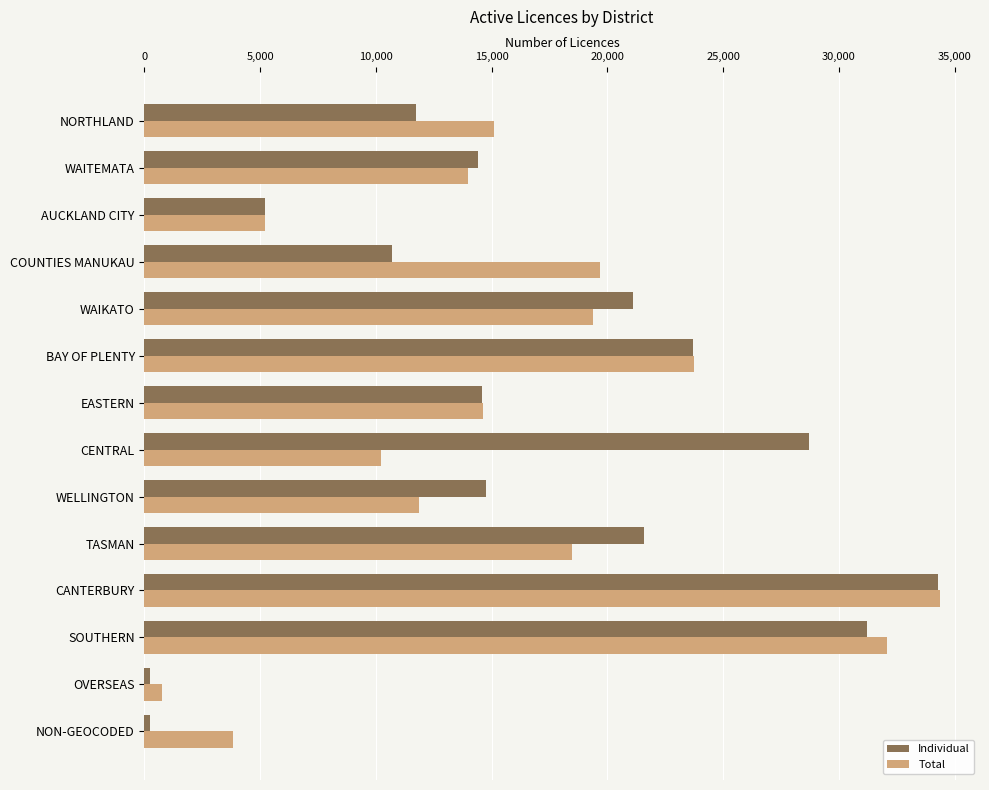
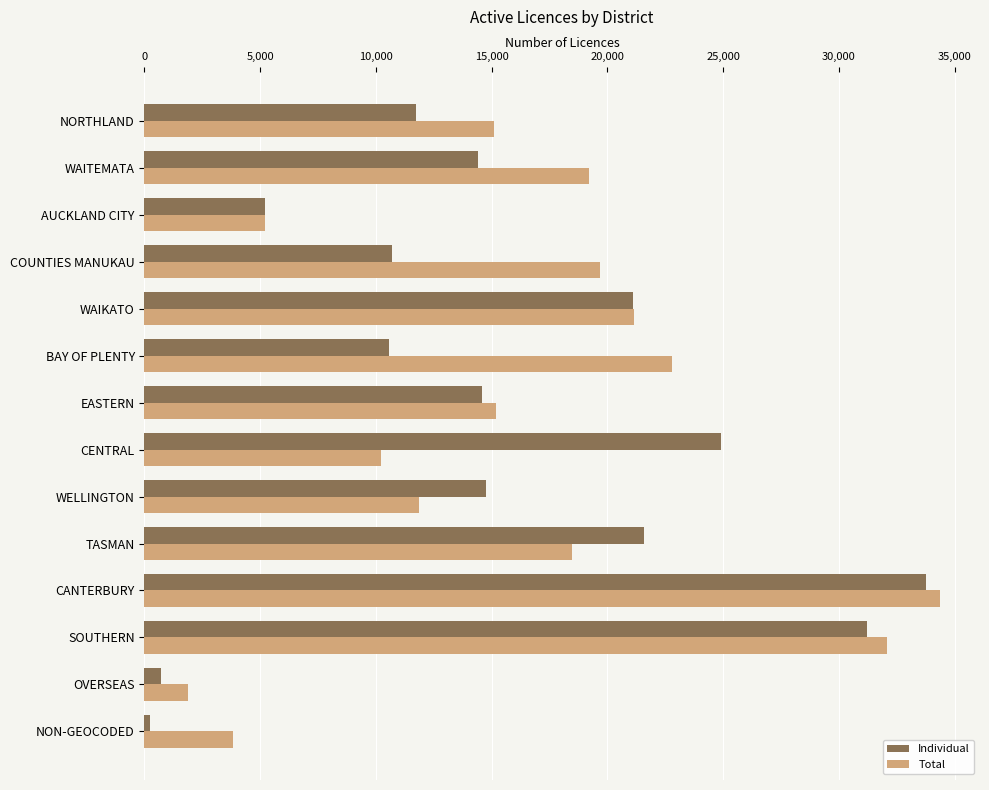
  {
    "Individual": {
      "NORTHLAND": "11,700",
      "WAITEMATA": "14,400",
      "AUCKLAND CITY": "5,200",
      "COUNTIES MANUKAU": "10,700",
      "WAIKATO": "21,100",
-     "BAY OF PLENTY": "23,700",
+     "BAY OF PLENTY": "10,600",
      "EASTERN": "14,600",
-     "CENTRAL": "28,700",
+     "CENTRAL": "24,900",
      "WELLINGTON": "14,700",
      "TASMAN": "21,600",
-     "CANTERBURY": "34,300",
+     "CANTERBURY": "33,800",
      "SOUTHERN": "31,200",
-     "OVERSEAS": "200",
+     "OVERSEAS": "700",
      "NON-GEOCODED": "200"
    },
    "Total": {
      "NORTHLAND": "15,100",
-     "WAITEMATA": "14,000",
+     "WAITEMATA": "19,200",
      "AUCKLAND CITY": "5,200",
      "COUNTIES MANUKAU": "19,700",
-     "WAIKATO": "19,400",
-     "BAY OF PLENTY": "23,800",
-     "EASTERN": "14,600",
+     "WAIKATO": "21,200",
+     "BAY OF PLENTY": "22,800",
+     "EASTERN": "15,200",
      "CENTRAL": "10,200",
      "WELLINGTON": "11,900",
      "TASMAN": "18,500",
      "CANTERBURY": "34,400",
      "SOUTHERN": "32,100",
-     "OVERSEAS": "800",
+     "OVERSEAS": "1,900",
      "NON-GEOCODED": "3,800"
    }
  }
